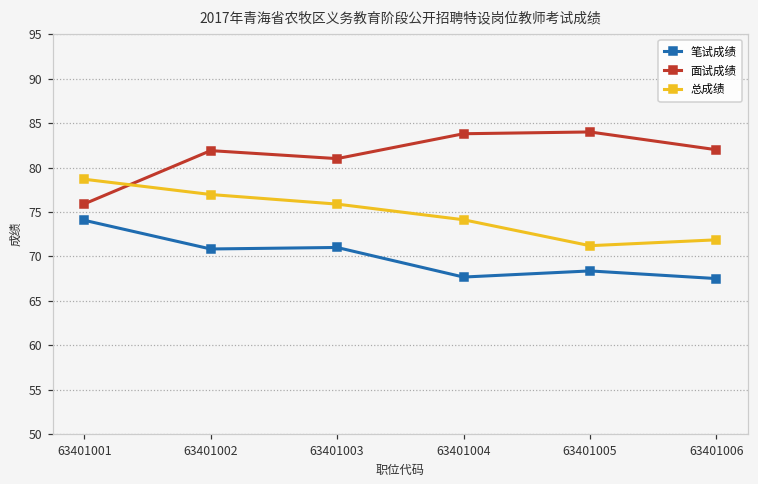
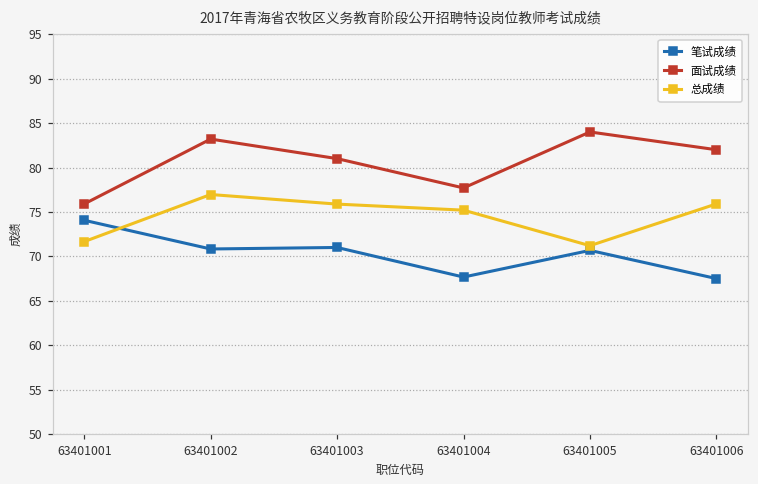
  {
    "笔试成绩": {
      "63401001": 74,
      "63401002": 71,
      "63401003": 71,
      "63401004": 68,
-     "63401005": 68,
+     "63401005": 71,
      "63401006": 68
    },
    "面试成绩": {
      "63401001": 76,
-     "63401002": 82,
+     "63401002": 83,
      "63401003": 81,
-     "63401004": 84,
+     "63401004": 78,
      "63401005": 84,
      "63401006": 82
    },
    "总成绩": {
-     "63401001": 79,
+     "63401001": 72,
      "63401002": 77,
      "63401003": 76,
-     "63401004": 74,
+     "63401004": 75,
      "63401005": 71,
-     "63401006": 72
+     "63401006": 76
    }
  }
